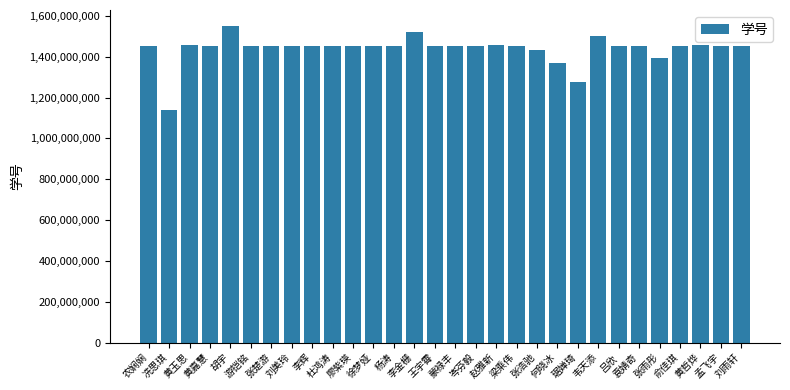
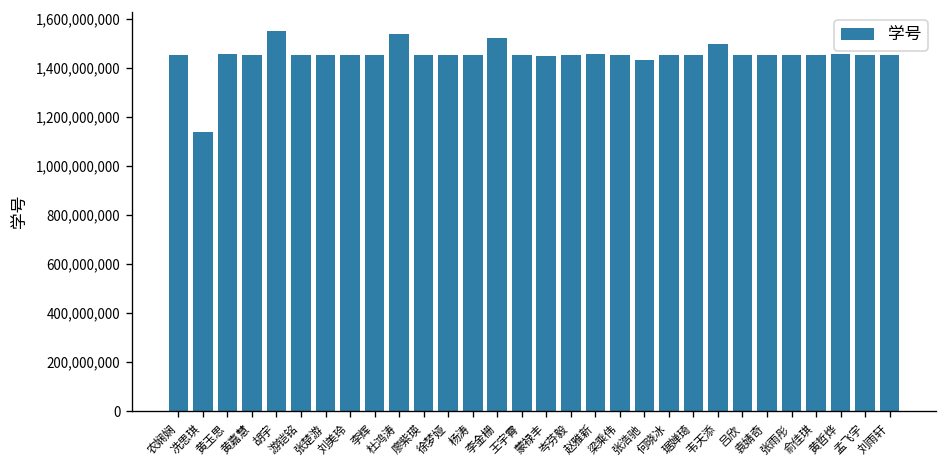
  {
    "农娴娴": "1,450,000,000",
    "冼思琪": "1,140,000,000",
    "黄玉思": "1,460,000,000",
    "黄嘉慧": "1,450,000,000",
    "胡宇": "1,550,000,000",
    "游铠铭": "1,450,000,000",
    "张楚游": "1,450,000,000",
    "刘美玲": "1,450,000,000",
    "李辉": "1,450,000,000",
-   "杜鸿涛": "1,450,000,000",
+   "杜鸿涛": "1,540,000,000",
    "廖紫瑛": "1,450,000,000",
    "徐梦娅": "1,450,000,000",
    "杨涛": "1,450,000,000",
    "李金栅": "1,520,000,000",
    "王宇霄": "1,450,000,000",
    "蒙禄丰": "1,450,000,000",
    "岑芬毅": "1,450,000,000",
    "赵雅新": "1,460,000,000",
    "梁乘伟": "1,450,000,000",
    "张浩驰": "1,430,000,000",
-   "何晓冰": "1,370,000,000",
-   "琚婵琦": "1,270,000,000",
+   "何晓冰": "1,450,000,000",
+   "琚婵琦": "1,450,000,000",
    "韦天添": "1,500,000,000",
    "吕欣": "1,450,000,000",
    "袁婧奇": "1,450,000,000",
-   "张雨彤": "1,390,000,000",
+   "张雨彤": "1,450,000,000",
    "俞佳琪": "1,450,000,000",
    "黄哲烨": "1,460,000,000",
    "孟飞宇": "1,450,000,000",
    "刘雨轩": "1,450,000,000"
  }
